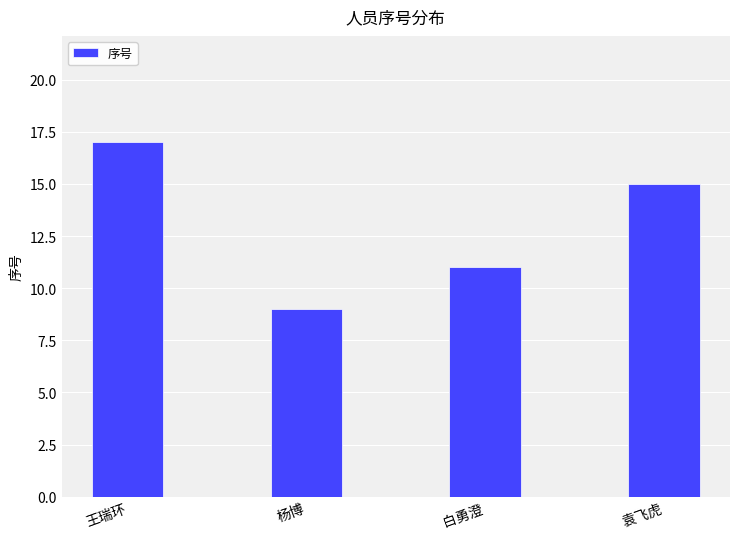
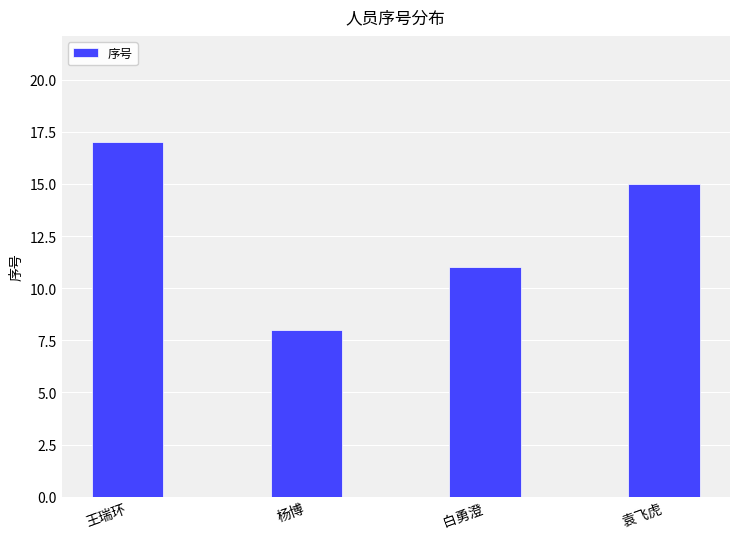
  {
    "王瑞环": 17,
-   "杨博": 9,
+   "杨博": 8,
    "白勇澄": 11,
    "袁飞虎": 15
  }
